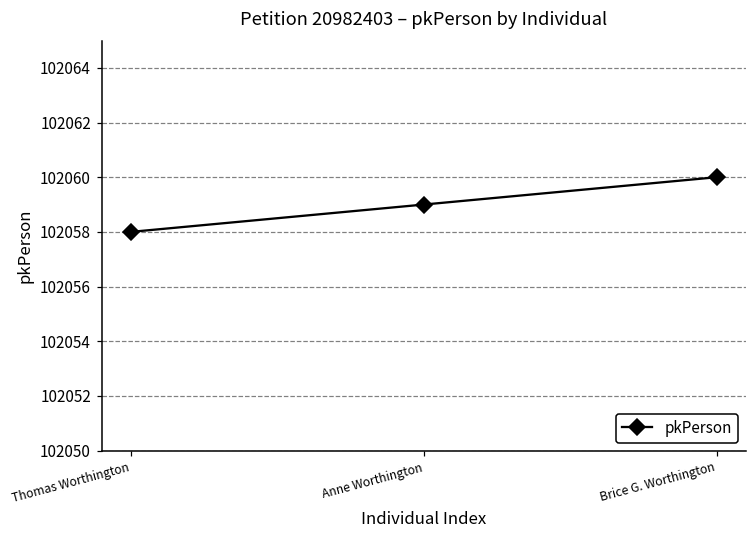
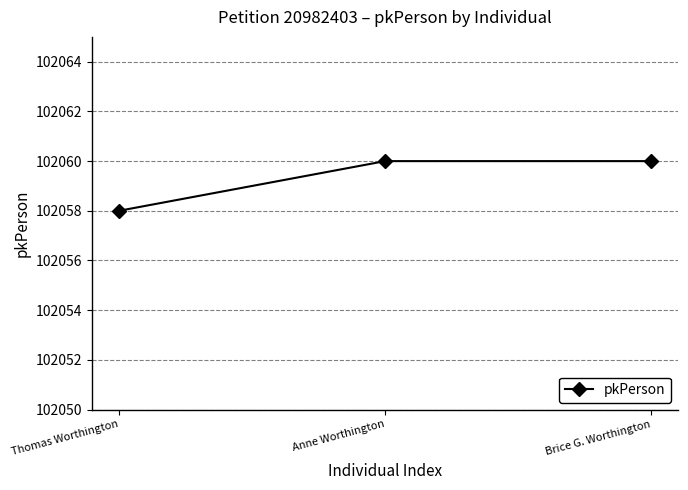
  {
    "Thomas Worthington": 102058,
-   "Anne Worthington": 102059,
+   "Anne Worthington": 102060,
    "Brice G. Worthington": 102060
  }
